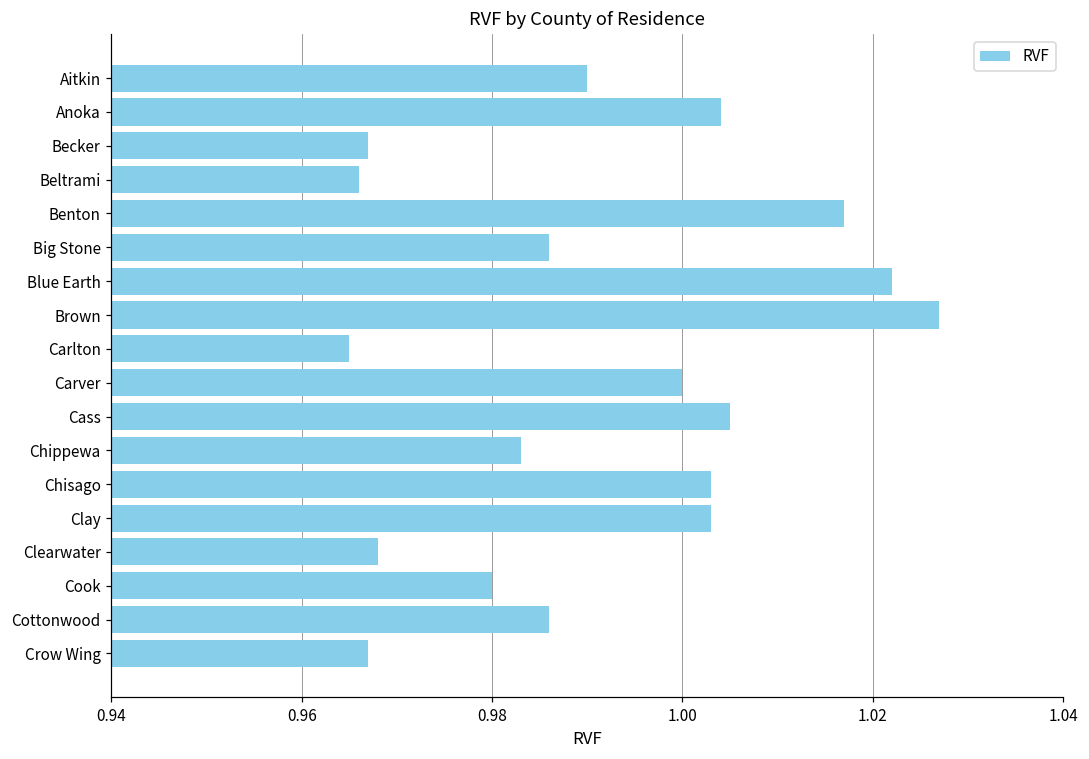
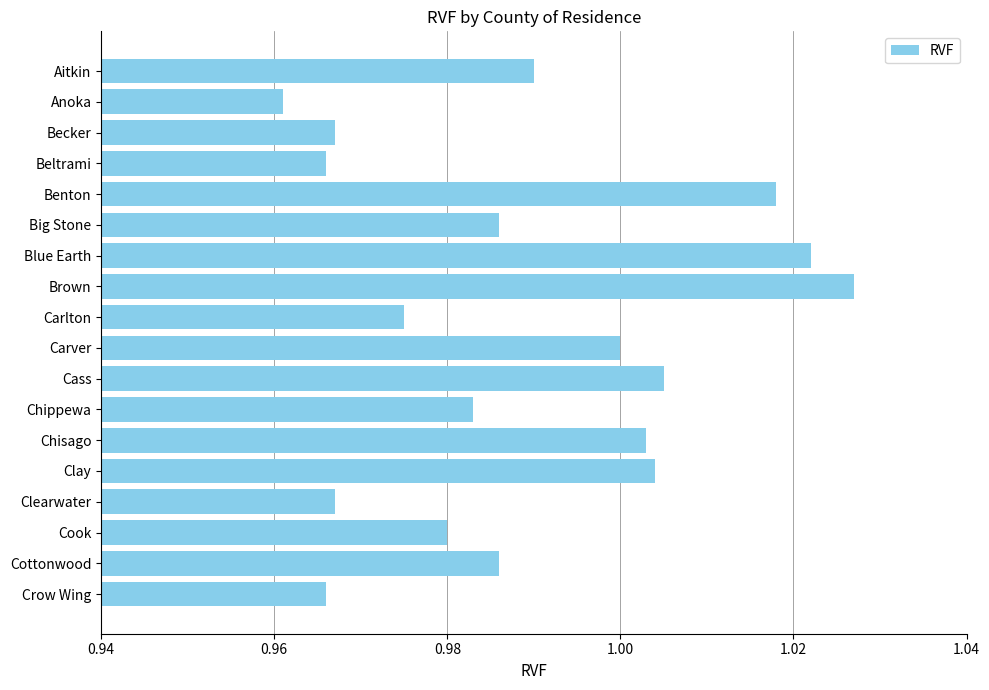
  {
    "Aitkin": 0.990,
-   "Anoka": 1.004,
+   "Anoka": 0.961,
    "Becker": 0.967,
    "Beltrami": 0.966,
-   "Benton": 1.017,
+   "Benton": 1.018,
    "Big Stone": 0.986,
    "Blue Earth": 1.022,
    "Brown": 1.027,
-   "Carlton": 0.965,
+   "Carlton": 0.975,
    "Carver": 1.000,
    "Cass": 1.005,
    "Chippewa": 0.983,
    "Chisago": 1.003,
-   "Clay": 1.003,
-   "Clearwater": 0.968,
+   "Clay": 1.004,
+   "Clearwater": 0.967,
    "Cook": 0.980,
    "Cottonwood": 0.986,
-   "Crow Wing": 0.967
+   "Crow Wing": 0.966
  }
